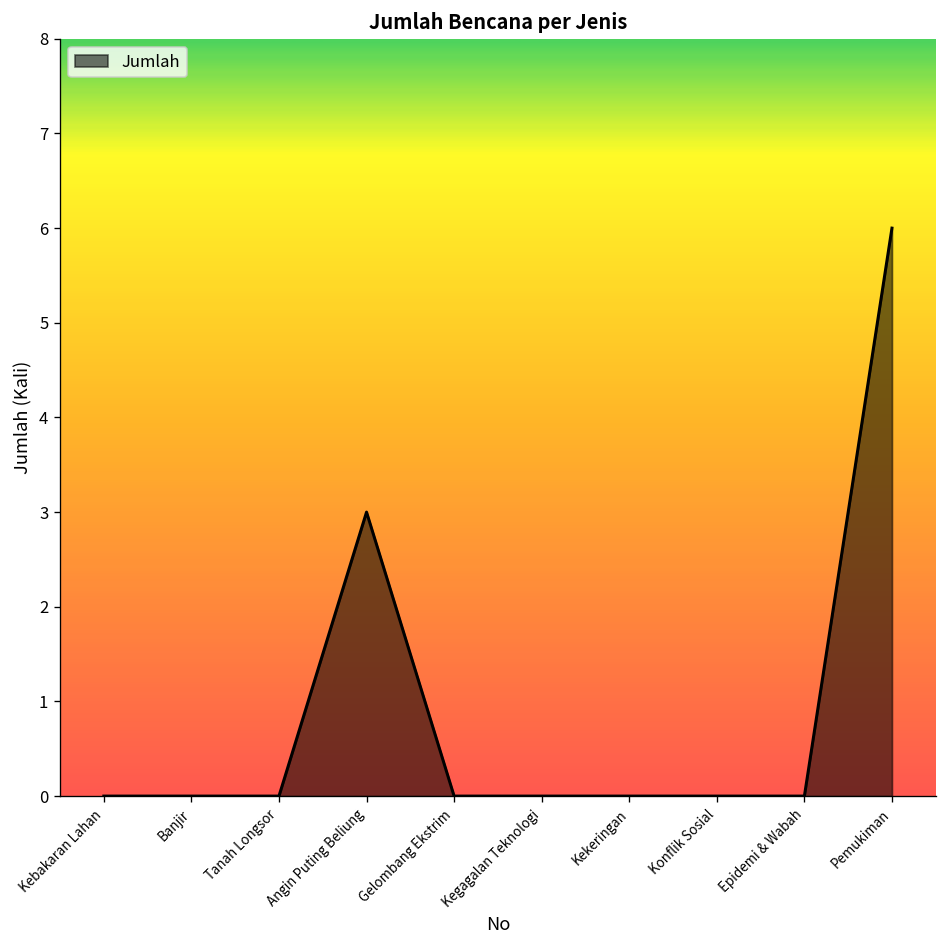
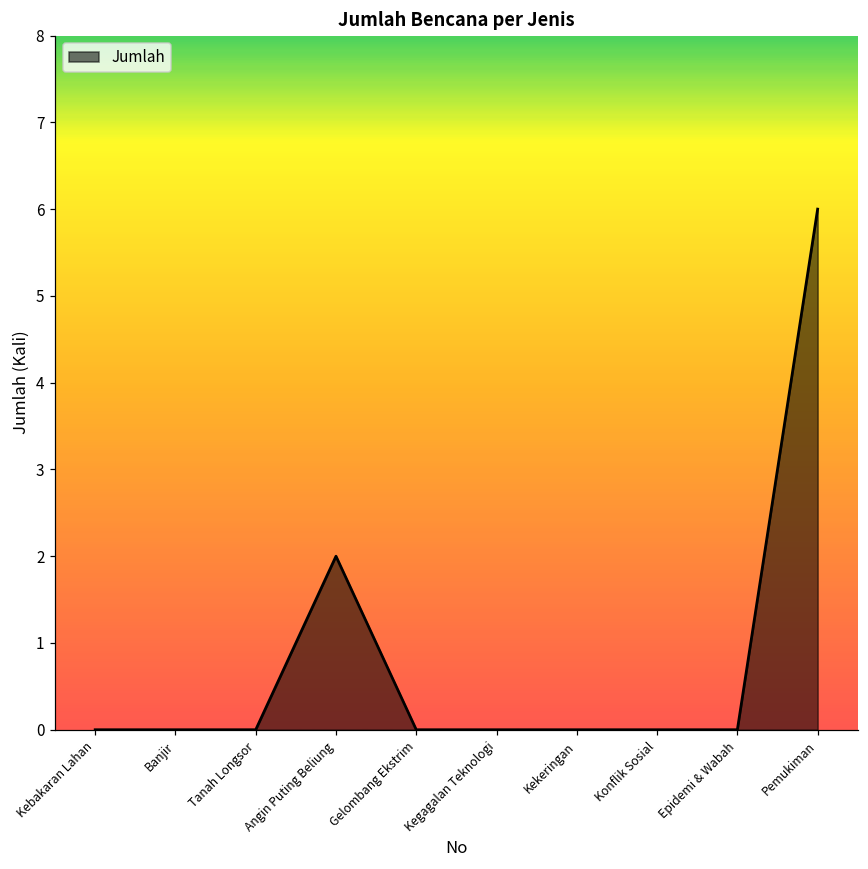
  {
    "Kebakaran Lahan": 0,
    "Banjir": 0,
    "Tanah Longsor": 0,
-   "Angin Puting Beliung": 3,
+   "Angin Puting Beliung": 2,
    "Gelombang Ekstrim": 0,
    "Kegagalan Teknologi": 0,
    "Kekeringan": 0,
    "Konflik Sosial": 0,
    "Epidemi & Wabah": 0,
    "Pemukiman": 6
  }
